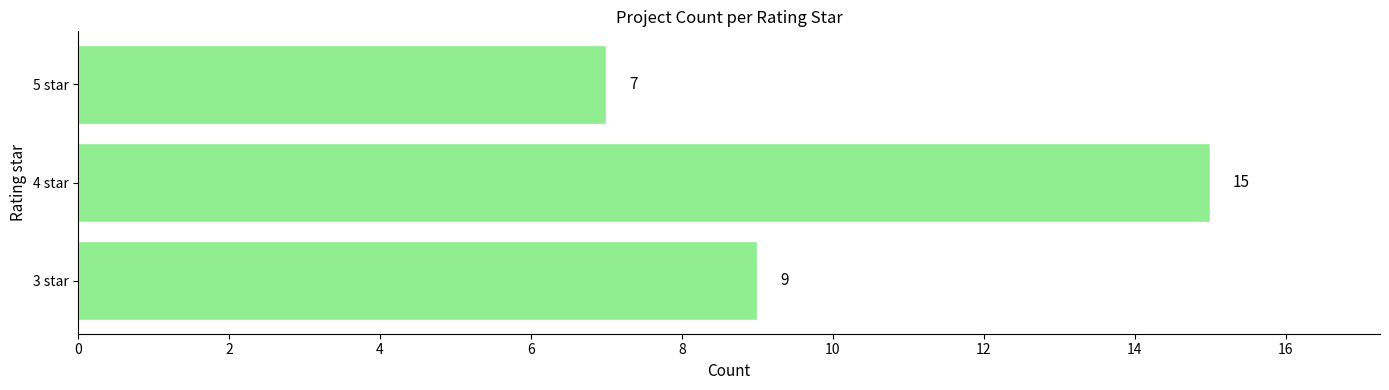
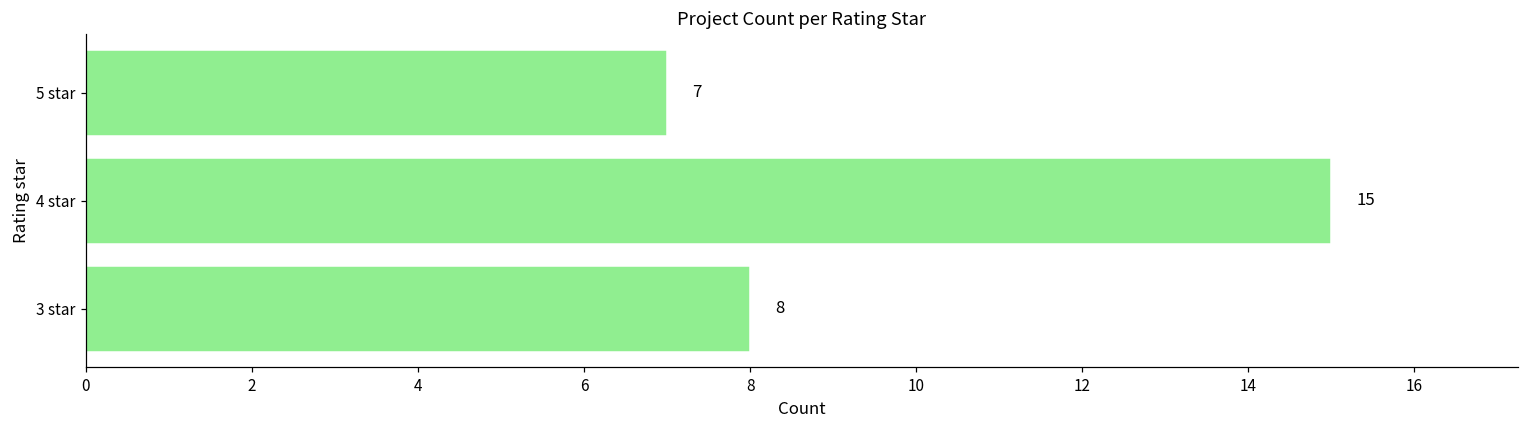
  {
    "5 star": 7,
    "4 star": 15,
-   "3 star": 9
+   "3 star": 8
  }
